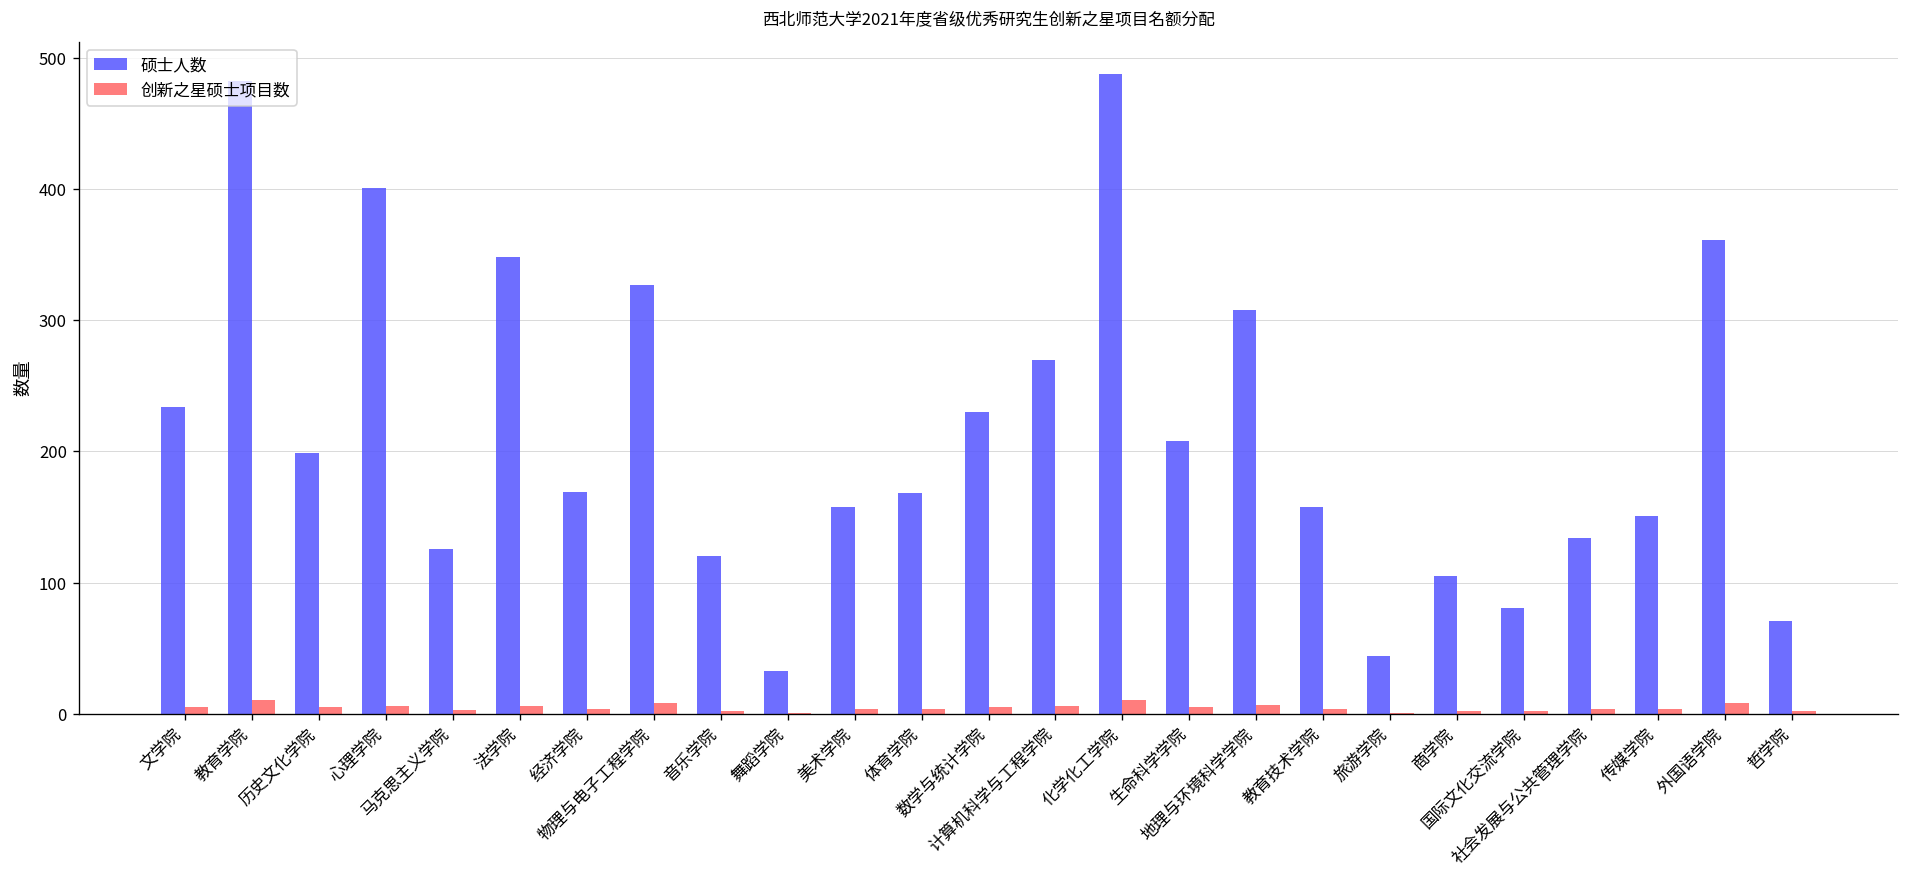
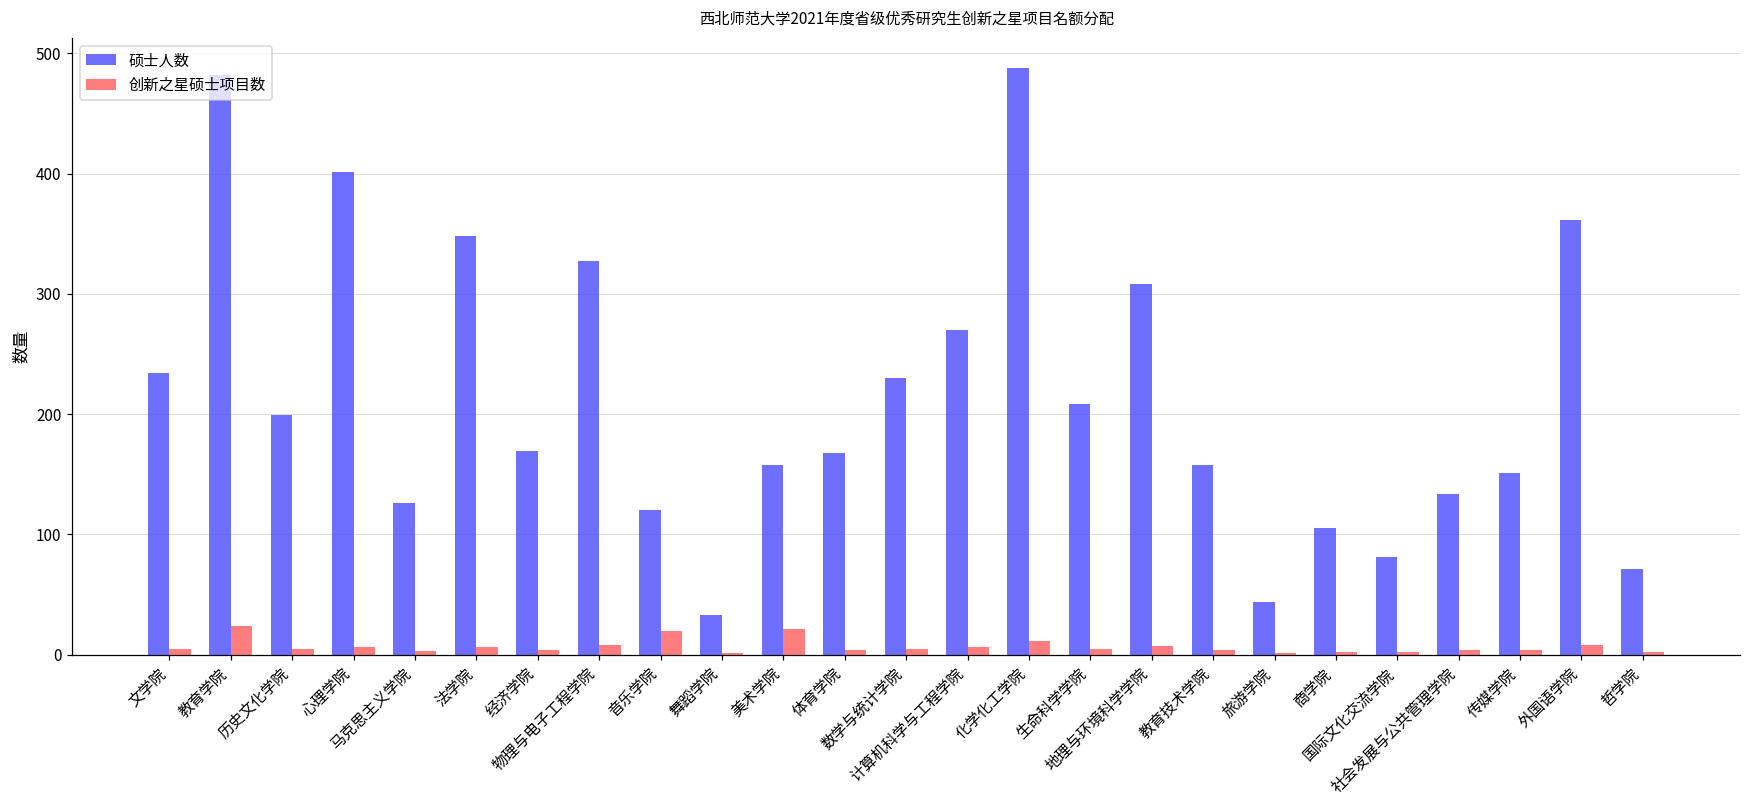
  {
    "硕士人数": {
      "文学院": 234,
      "历史文化学院": 199,
      "心理学院": 401,
      "马克思主义学院": 126,
      "法学院": 348,
      "经济学院": 169,
      "物理与电子工程学院": 327,
      "音乐学院": 120,
      "舞蹈学院": 33,
      "美术学院": 158,
      "体育学院": 168,
      "数学与统计学院": 230,
      "计算机科学与工程学院": 270,
      "化学化工学院": 488,
      "生命科学学院": 208,
      "地理与环境科学学院": 308,
      "教育技术学院": 158,
      "旅游学院": 44,
      "商学院": 105,
      "国际文化交流学院": 81,
      "社会发展与公共管理学院": 134,
      "传媒学院": 151,
      "外国语学院": 361,
      "哲学院": 71
    },
    "创新之星硕士项目数": {
      "文学院": 5,
-     "教育学院": 11,
+     "教育学院": 24,
      "历史文化学院": 5,
      "心理学院": 6,
      "马克思主义学院": 3,
      "法学院": 6,
      "经济学院": 4,
      "物理与电子工程学院": 8,
-     "音乐学院": 2,
-     "美术学院": 4,
+     "音乐学院": 20,
+     "美术学院": 21,
      "体育学院": 4,
      "数学与统计学院": 5,
      "计算机科学与工程学院": 6,
      "化学化工学院": 11,
      "生命科学学院": 5,
      "地理与环境科学学院": 7,
      "教育技术学院": 4,
      "社会发展与公共管理学院": 4,
      "传媒学院": 4,
      "外国语学院": 8
    }
  }
